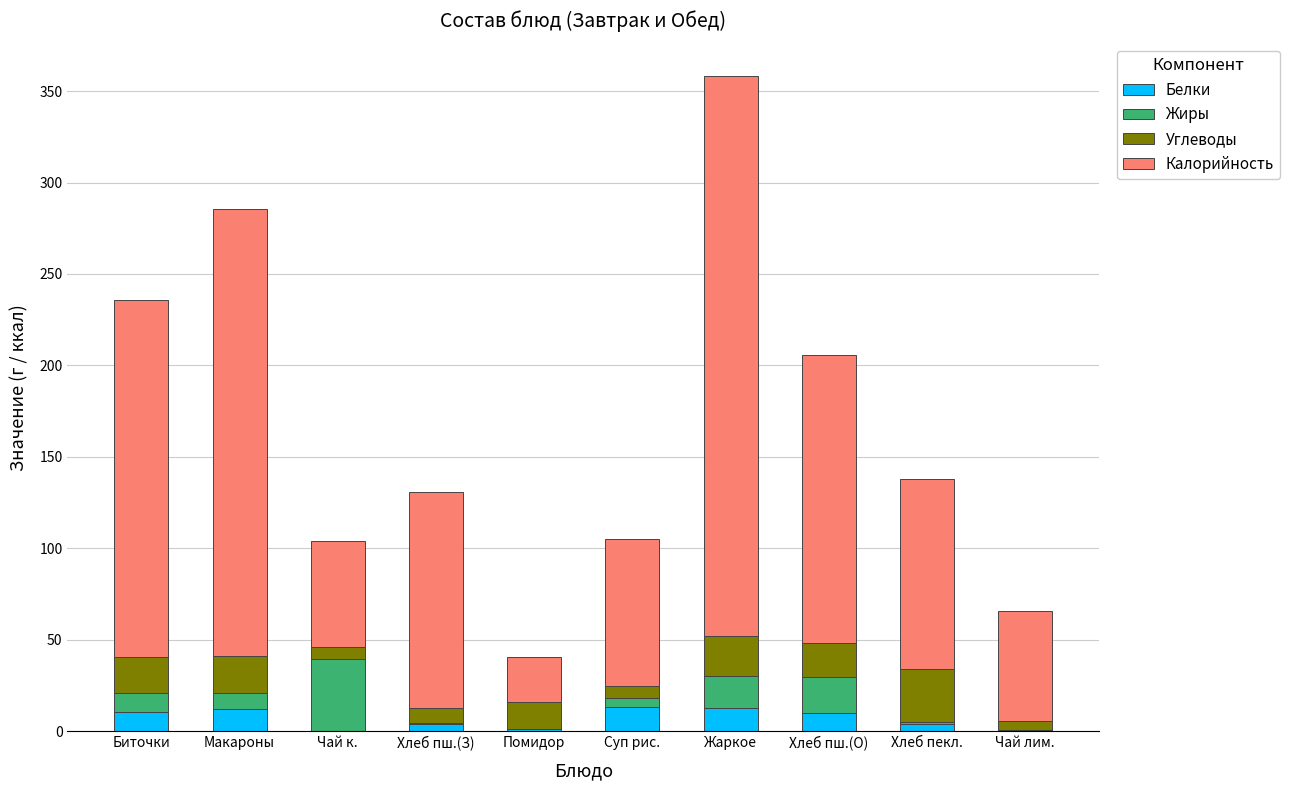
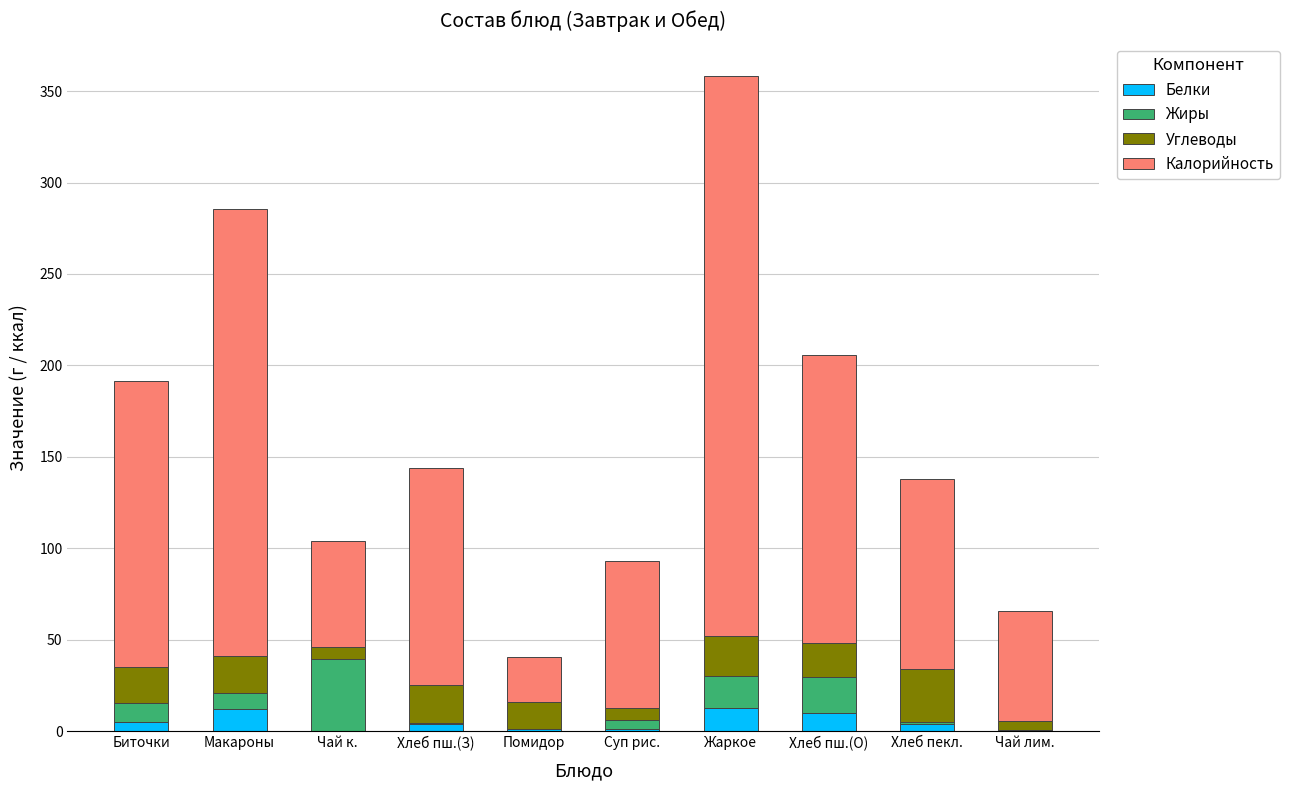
  {
    "Белки": {
-     "Биточки": 10,
+     "Биточки": 5,
      "Макароны": 12,
      "Хлеб пш.(З)": 4,
-     "Суп рис.": 13,
+     "Суп рис.": 1,
      "Жаркое": 12,
      "Хлеб пш.(О)": 10,
      "Хлеб пекл.": 4
    },
    "Жиры": {
      "Биточки": 11,
      "Макароны": 9,
      "Чай к.": 39,
      "Суп рис.": 5,
      "Жаркое": 18,
      "Хлеб пш.(О)": 20,
      "Чай лим.": 0
    },
    "Углеводы": {
      "Биточки": 19,
      "Макароны": 20,
      "Чай к.": 6,
-     "Хлеб пш.(З)": 8,
+     "Хлеб пш.(З)": 21,
      "Помидор": 15,
      "Суп рис.": 7,
      "Жаркое": 22,
      "Хлеб пш.(О)": 18,
      "Хлеб пекл.": 29,
      "Чай лим.": 5
    },
    "Калорийность": {
-     "Биточки": 196,
+     "Биточки": 157,
      "Макароны": 245,
      "Чай к.": 58,
      "Хлеб пш.(З)": 118,
      "Помидор": 24,
      "Суп рис.": 80,
      "Жаркое": 306,
      "Хлеб пш.(О)": 158,
      "Хлеб пекл.": 104,
      "Чай лим.": 60
    }
  }
